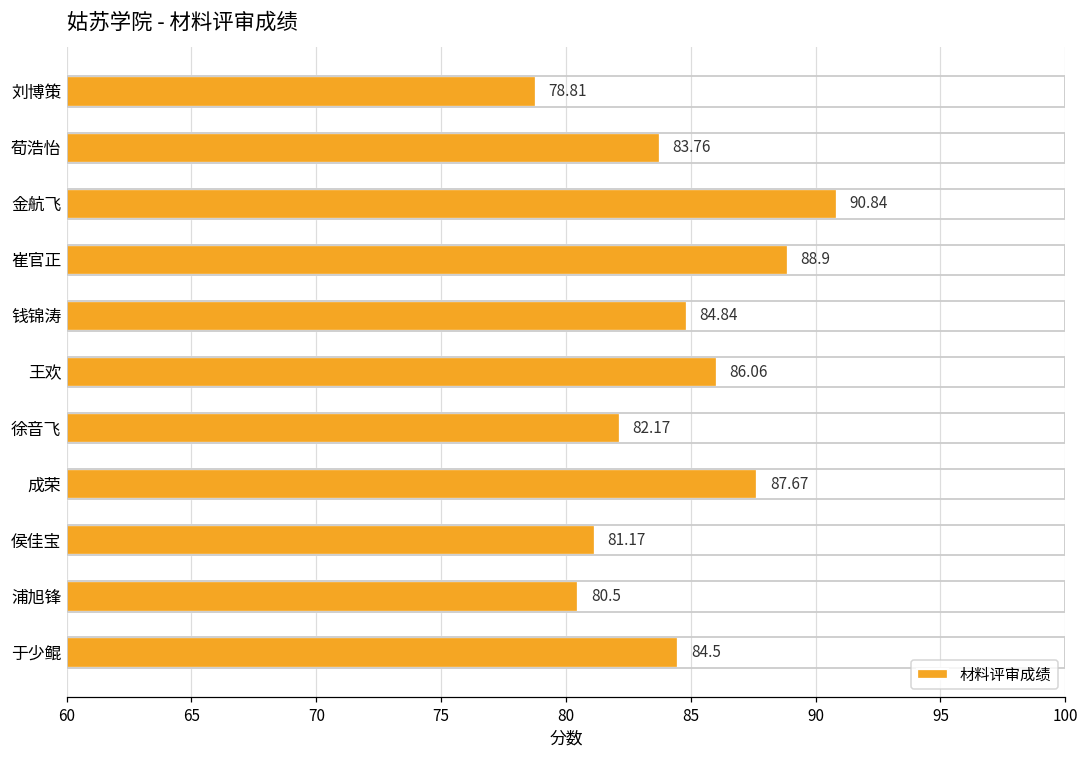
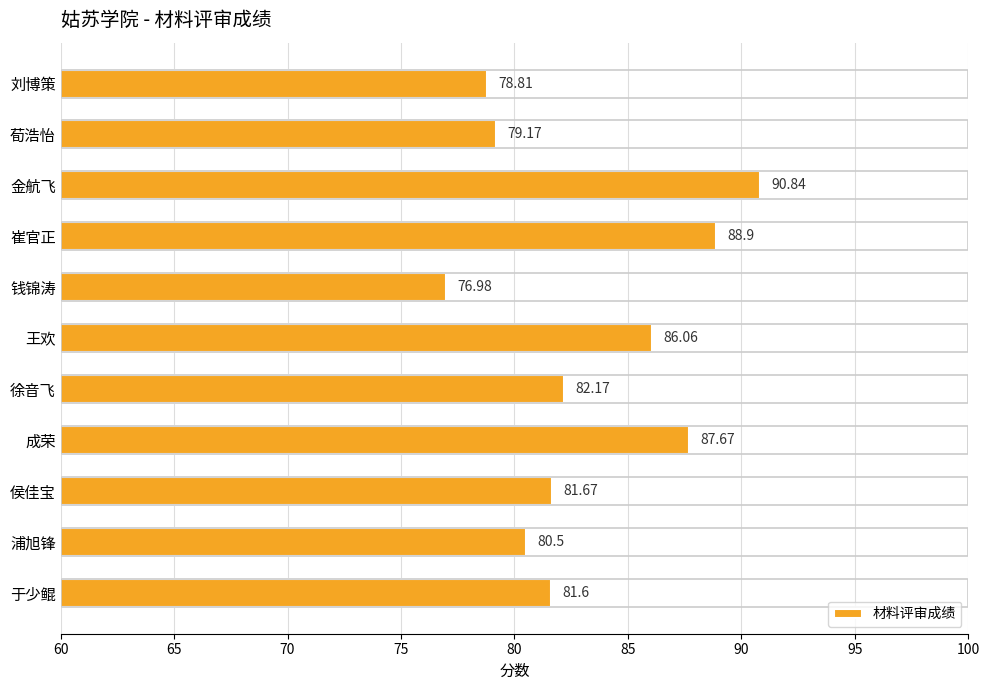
  {
    "刘博策": 78.81,
-   "荀浩怡": 83.76,
+   "荀浩怡": 79.17,
    "金航飞": 90.84,
    "崔官正": 88.9,
-   "钱锦涛": 84.84,
+   "钱锦涛": 76.98,
    "王欢": 86.06,
    "徐音飞": 82.17,
    "成荣": 87.67,
-   "侯佳宝": 81.17,
+   "侯佳宝": 81.67,
    "浦旭锋": 80.5,
-   "于少鲲": 84.5
+   "于少鲲": 81.6
  }
